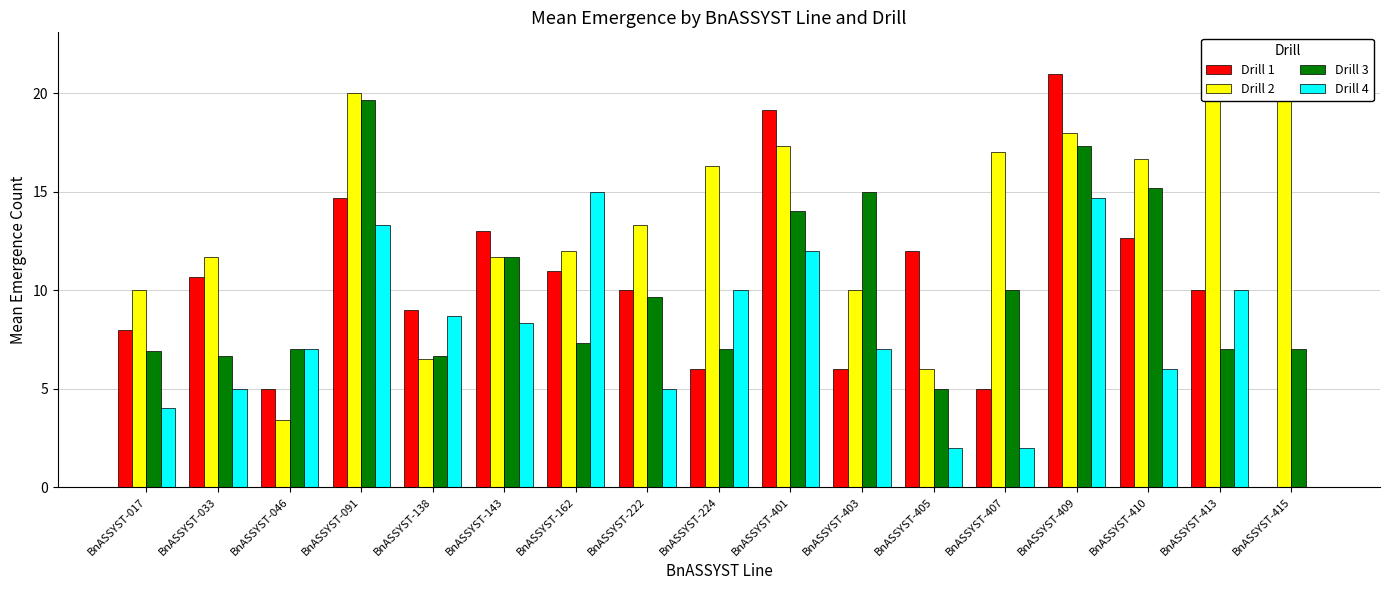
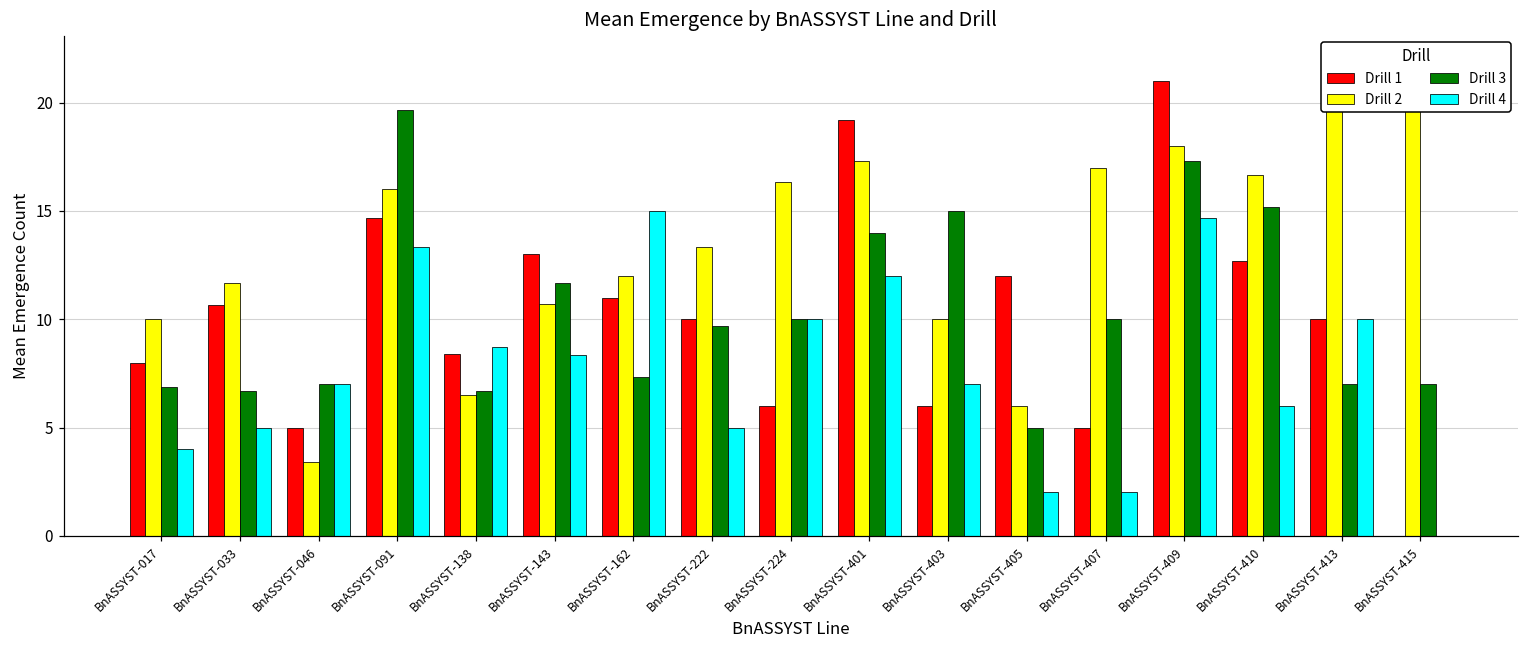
  {
    "Drill 1": {
      "BnASSYST-017": 8.0,
      "BnASSYST-033": 10.7,
      "BnASSYST-046": 5.0,
      "BnASSYST-091": 14.7,
-     "BnASSYST-138": 9.0,
+     "BnASSYST-138": 8.4,
      "BnASSYST-143": 13.0,
      "BnASSYST-162": 11.0,
      "BnASSYST-222": 10.0,
      "BnASSYST-224": 6.0,
      "BnASSYST-401": 19.2,
      "BnASSYST-403": 6.0,
      "BnASSYST-405": 12.0,
      "BnASSYST-407": 5.0,
      "BnASSYST-409": 21.0,
      "BnASSYST-410": 12.7,
      "BnASSYST-413": 10.0,
      "BnASSYST-415": 0.0
    },
    "Drill 2": {
      "BnASSYST-017": 10.0,
      "BnASSYST-033": 11.7,
      "BnASSYST-046": 3.4,
-     "BnASSYST-091": 20,
+     "BnASSYST-091": 16,
      "BnASSYST-138": 6.5,
-     "BnASSYST-143": 11.7,
+     "BnASSYST-143": 10.7,
      "BnASSYST-162": 12.0,
      "BnASSYST-222": 13.3,
      "BnASSYST-224": 16.3,
      "BnASSYST-401": 17.3,
      "BnASSYST-403": 10.0,
      "BnASSYST-405": 6.0,
      "BnASSYST-407": 17.0,
      "BnASSYST-409": 18.0,
      "BnASSYST-410": 16.7
    },
    "Drill 3": {
      "BnASSYST-017": 7,
      "BnASSYST-033": 6.7,
      "BnASSYST-046": 7,
      "BnASSYST-091": 19.7,
      "BnASSYST-138": 6.7,
      "BnASSYST-143": 11.7,
      "BnASSYST-162": 7.3,
      "BnASSYST-222": 9.7,
-     "BnASSYST-224": 7,
+     "BnASSYST-224": 10,
      "BnASSYST-401": 14,
      "BnASSYST-403": 15,
      "BnASSYST-405": 5,
      "BnASSYST-407": 10,
      "BnASSYST-409": 17.3,
      "BnASSYST-410": 15.2,
      "BnASSYST-413": 7,
      "BnASSYST-415": 7
    },
    "Drill 4": {
      "BnASSYST-017": 4.0,
      "BnASSYST-033": 5.0,
      "BnASSYST-046": 7.0,
      "BnASSYST-091": 13.3,
      "BnASSYST-138": 8.7,
      "BnASSYST-143": 8.3,
      "BnASSYST-162": 15.0,
      "BnASSYST-222": 5.0,
      "BnASSYST-224": 10.0,
      "BnASSYST-401": 12.0,
      "BnASSYST-403": 7.0,
      "BnASSYST-405": 2.0,
      "BnASSYST-407": 2.0,
      "BnASSYST-409": 14.7,
      "BnASSYST-410": 6.0,
      "BnASSYST-413": 10.0,
      "BnASSYST-415": 0.0
    }
  }
